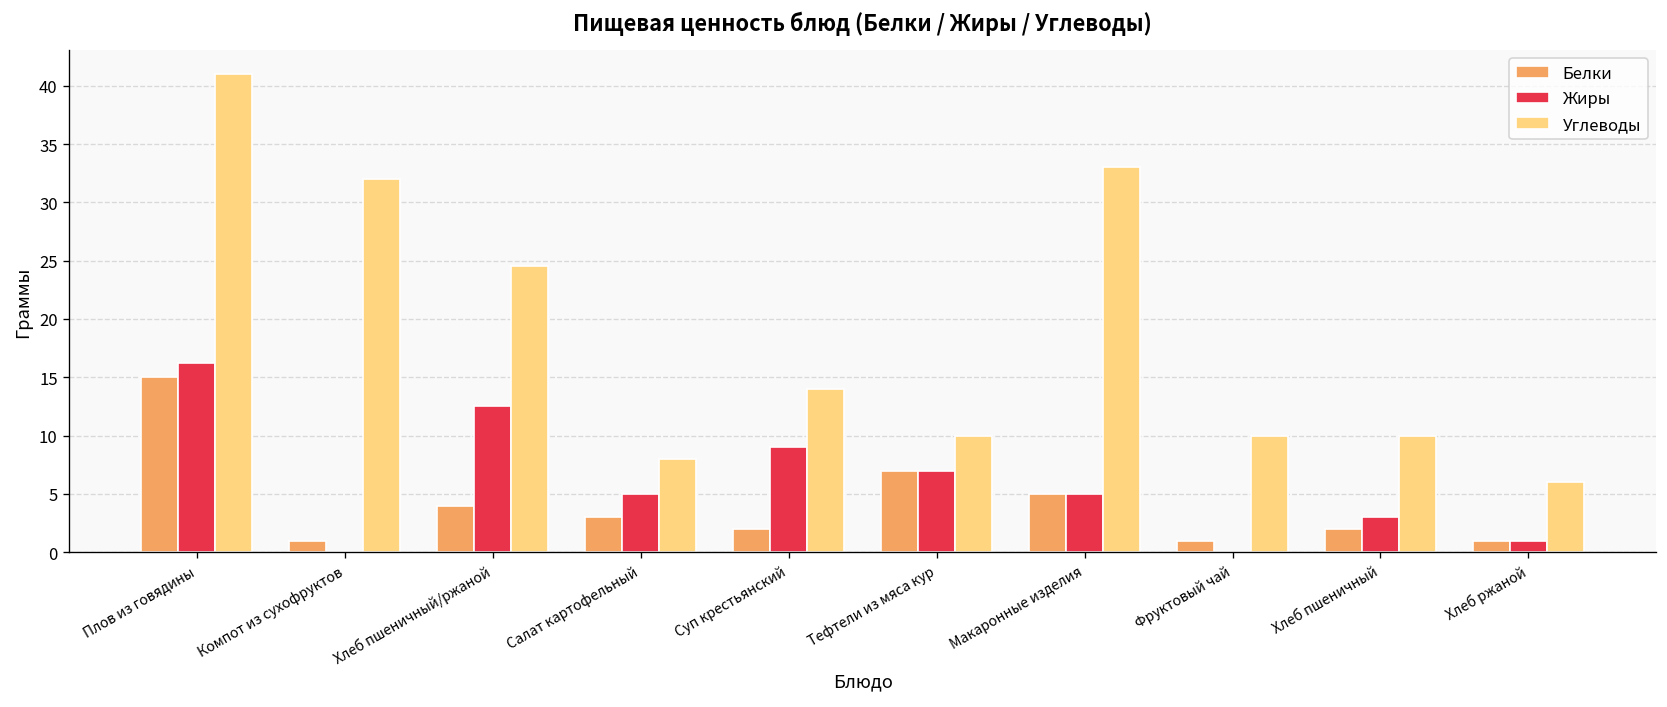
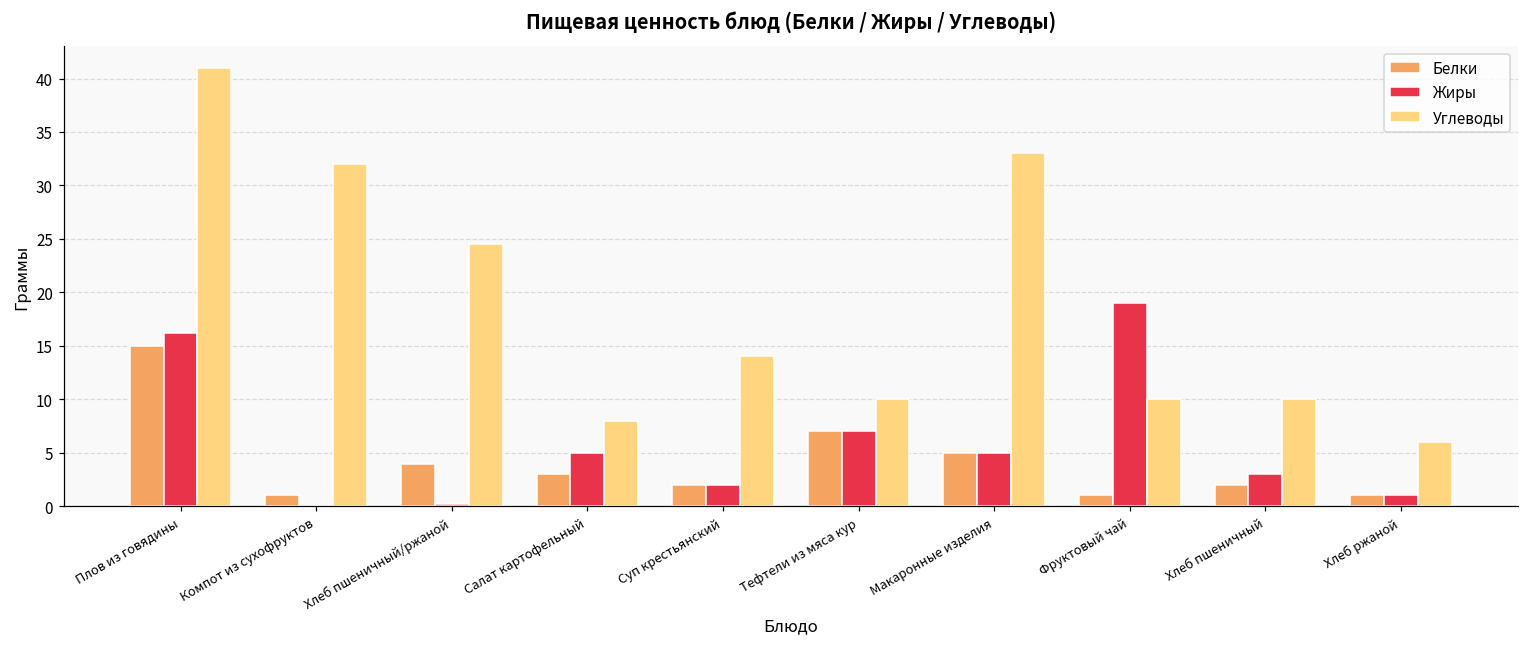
  {
    "Жиры": {
      "Плов из говядины": 16,
      "Компот из сухофруктов": 0,
-     "Хлеб пшеничный/ржаной": 13,
+     "Хлеб пшеничный/ржаной": 0,
      "Салат картофельный": 5,
-     "Суп крестьянский": 9,
+     "Суп крестьянский": 2,
      "Тефтели из мяса кур": 7,
      "Макаронные изделия": 5,
-     "Фруктовый чай": 0,
+     "Фруктовый чай": 19,
      "Хлеб пшеничный": 3,
      "Хлеб ржаной": 1
    }
  }
